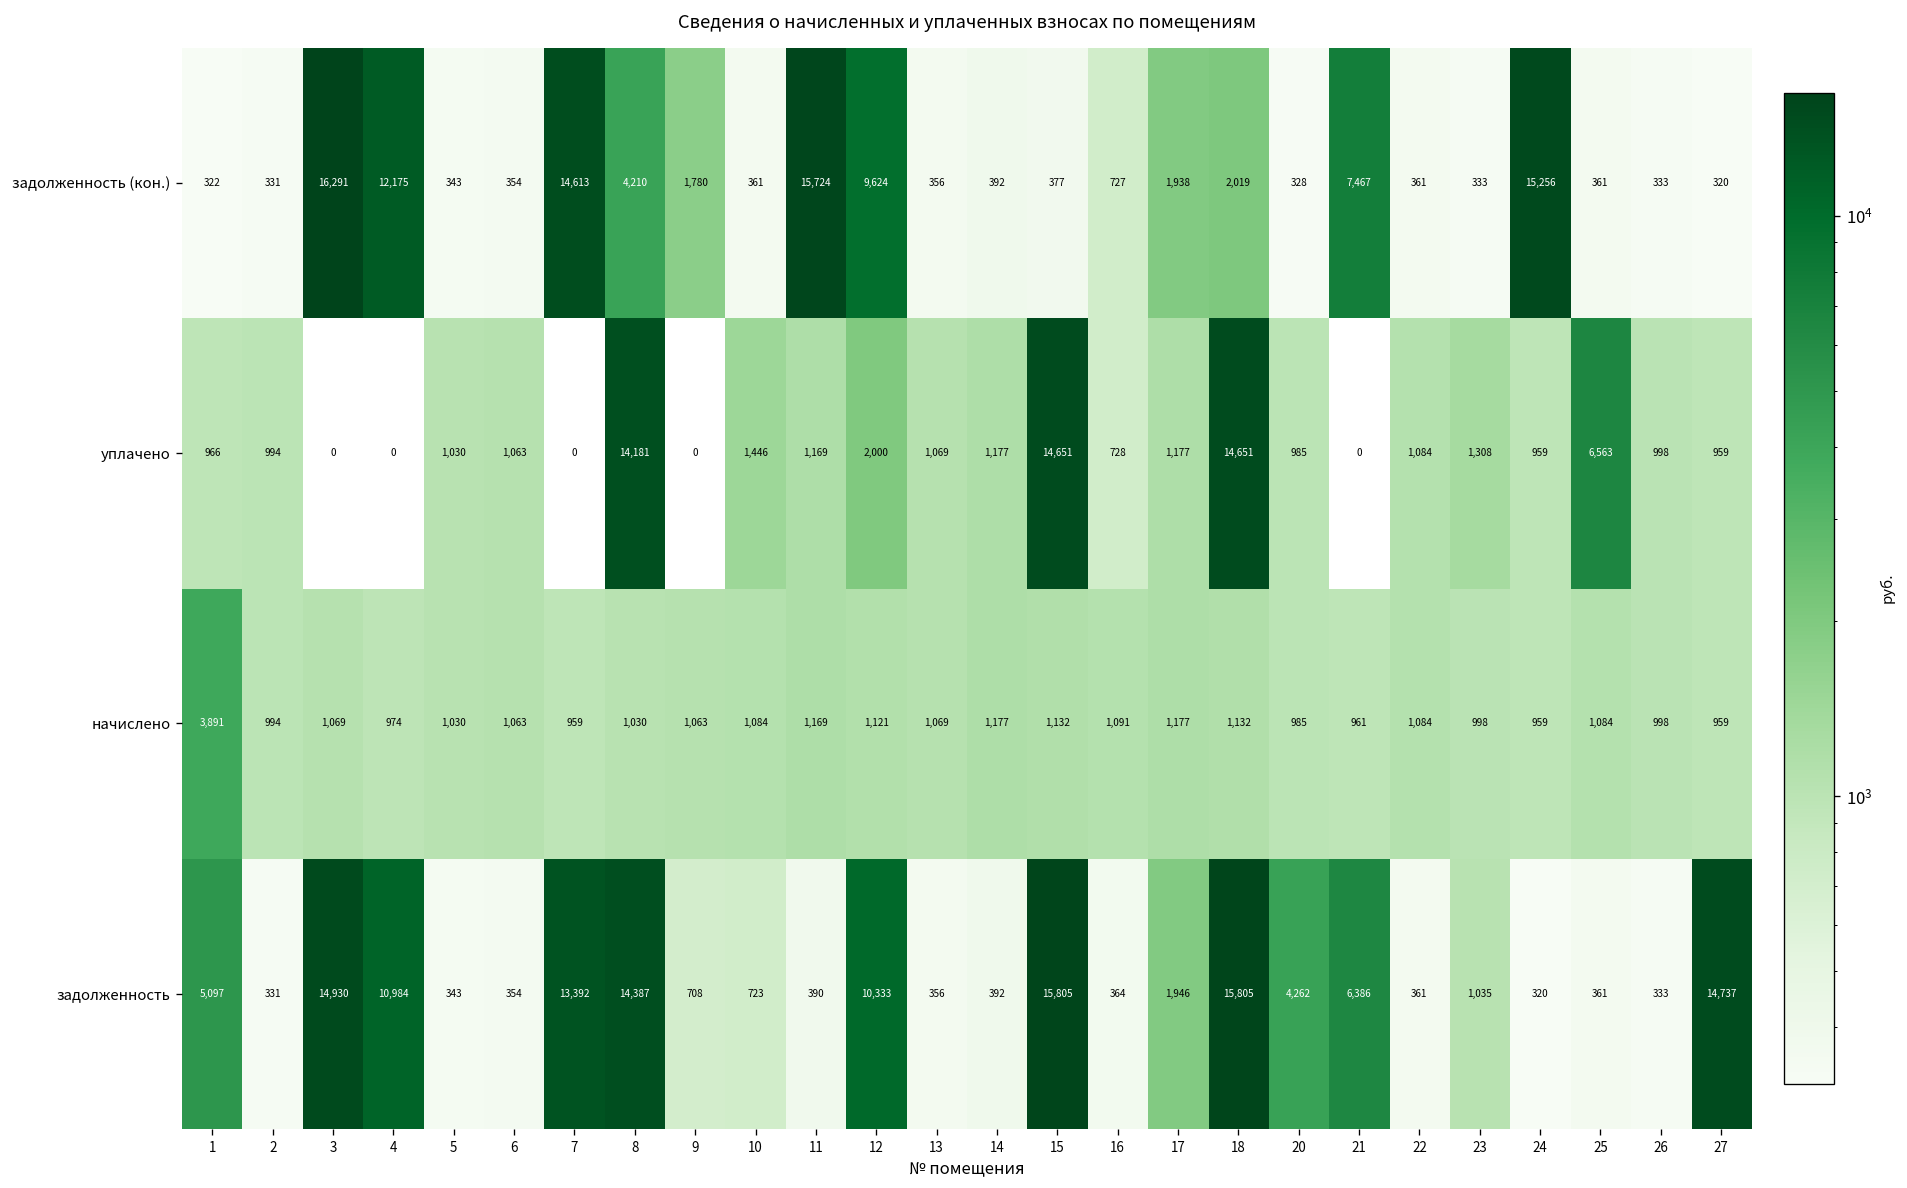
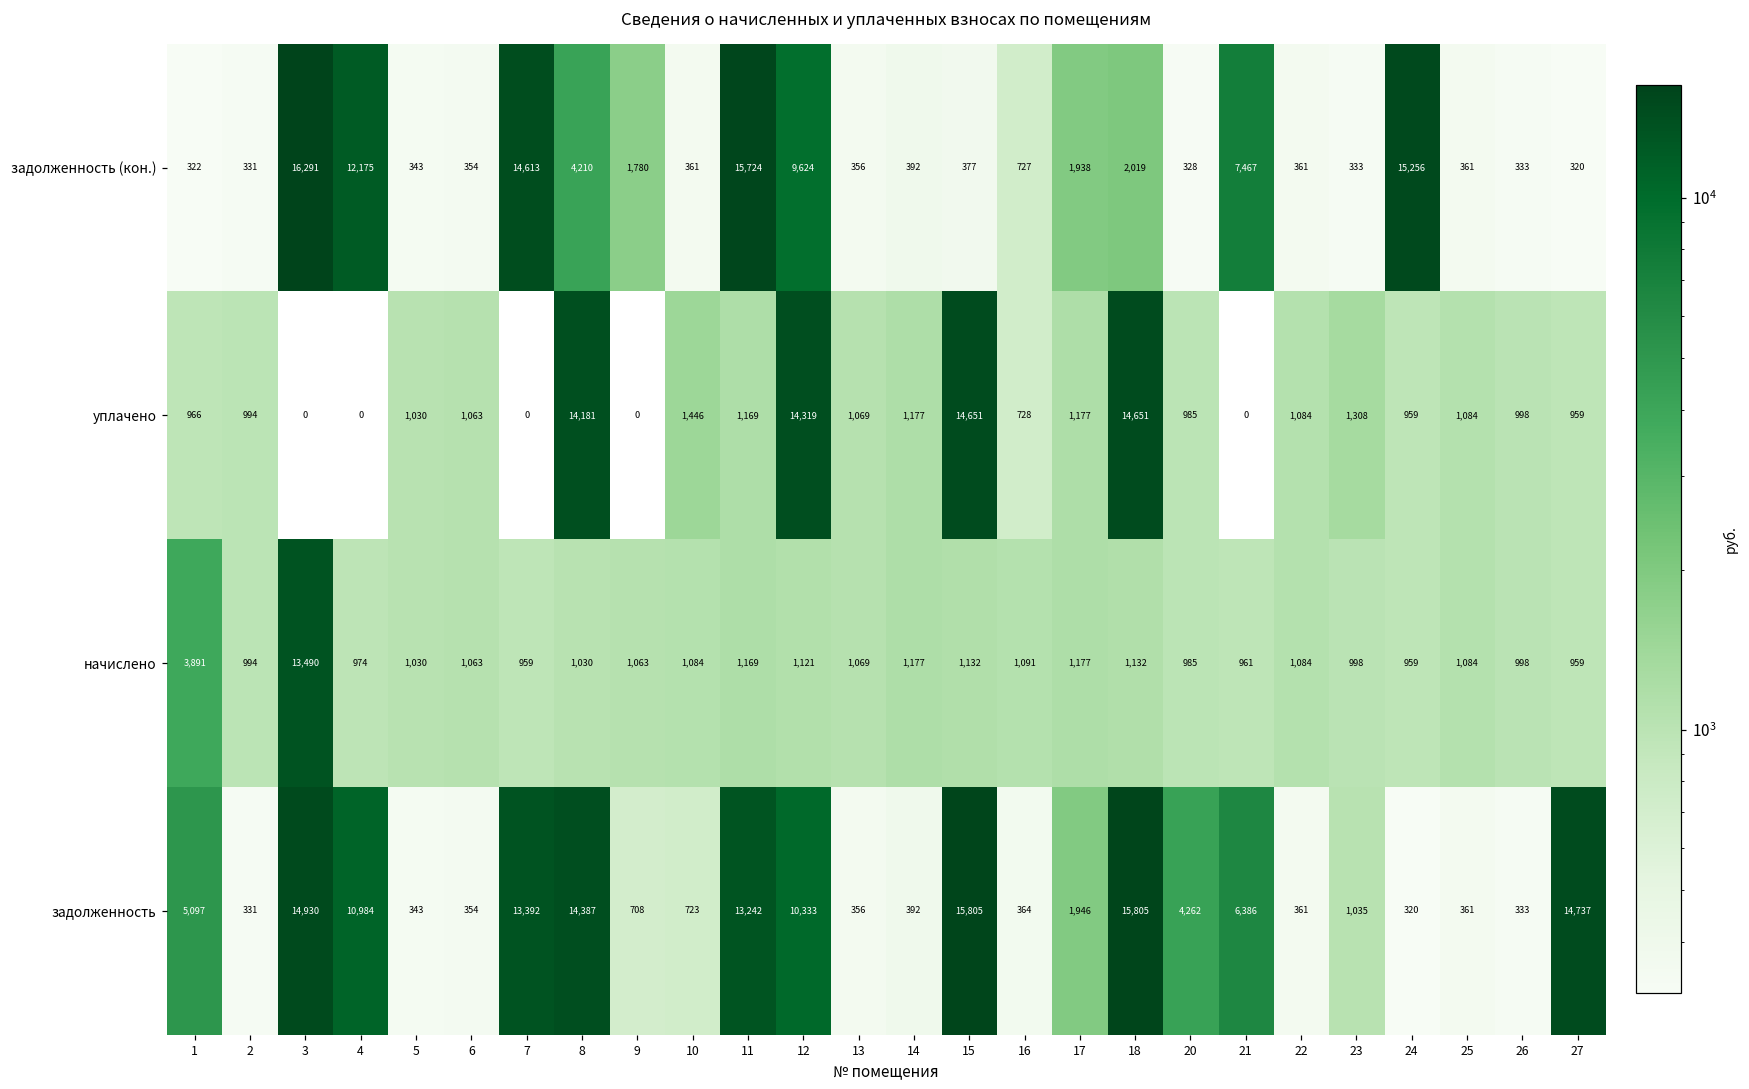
  {
    "задолженность (кон.)": {
      "1": "322",
      "2": "331",
      "3": "16,291",
      "4": "12,175",
      "5": "343",
      "6": "354",
      "7": "14,613",
      "8": "4,210",
      "9": "1,780",
      "10": "361",
      "11": "15,724",
      "12": "9,624",
      "13": "356",
      "14": "392",
      "15": "377",
      "16": "727",
      "17": "1,938",
      "18": "2,019",
      "20": "328",
      "21": "7,467",
      "22": "361",
      "23": "333",
      "24": "15,256",
      "25": "361",
      "26": "333",
      "27": "320"
    },
    "уплачено": {
      "1": "966",
      "2": "994",
      "3": "0",
      "4": "0",
      "5": "1,030",
      "6": "1,063",
      "7": "0",
      "8": "14,181",
      "9": "0",
      "10": "1,446",
      "11": "1,169",
-     "12": "2,000",
+     "12": "14,319",
      "13": "1,069",
      "14": "1,177",
      "15": "14,651",
      "16": "728",
      "17": "1,177",
      "18": "14,651",
      "20": "985",
      "21": "0",
      "22": "1,084",
      "23": "1,308",
      "24": "959",
-     "25": "6,563",
+     "25": "1,084",
      "26": "998",
      "27": "959"
    },
    "начислено": {
      "1": "3,891",
      "2": "994",
-     "3": "1,069",
+     "3": "13,490",
      "4": "974",
      "5": "1,030",
      "6": "1,063",
      "7": "959",
      "8": "1,030",
      "9": "1,063",
      "10": "1,084",
      "11": "1,169",
      "12": "1,121",
      "13": "1,069",
      "14": "1,177",
      "15": "1,132",
      "16": "1,091",
      "17": "1,177",
      "18": "1,132",
      "20": "985",
      "21": "961",
      "22": "1,084",
      "23": "998",
      "24": "959",
      "25": "1,084",
      "26": "998",
      "27": "959"
    },
    "задолженность": {
      "1": "5,097",
      "2": "331",
      "3": "14,930",
      "4": "10,984",
      "5": "343",
      "6": "354",
      "7": "13,392",
      "8": "14,387",
      "9": "708",
      "10": "723",
-     "11": "390",
+     "11": "13,242",
      "12": "10,333",
      "13": "356",
      "14": "392",
      "15": "15,805",
      "16": "364",
      "17": "1,946",
      "18": "15,805",
      "20": "4,262",
      "21": "6,386",
      "22": "361",
      "23": "1,035",
      "24": "320",
      "25": "361",
      "26": "333",
      "27": "14,737"
    }
  }
